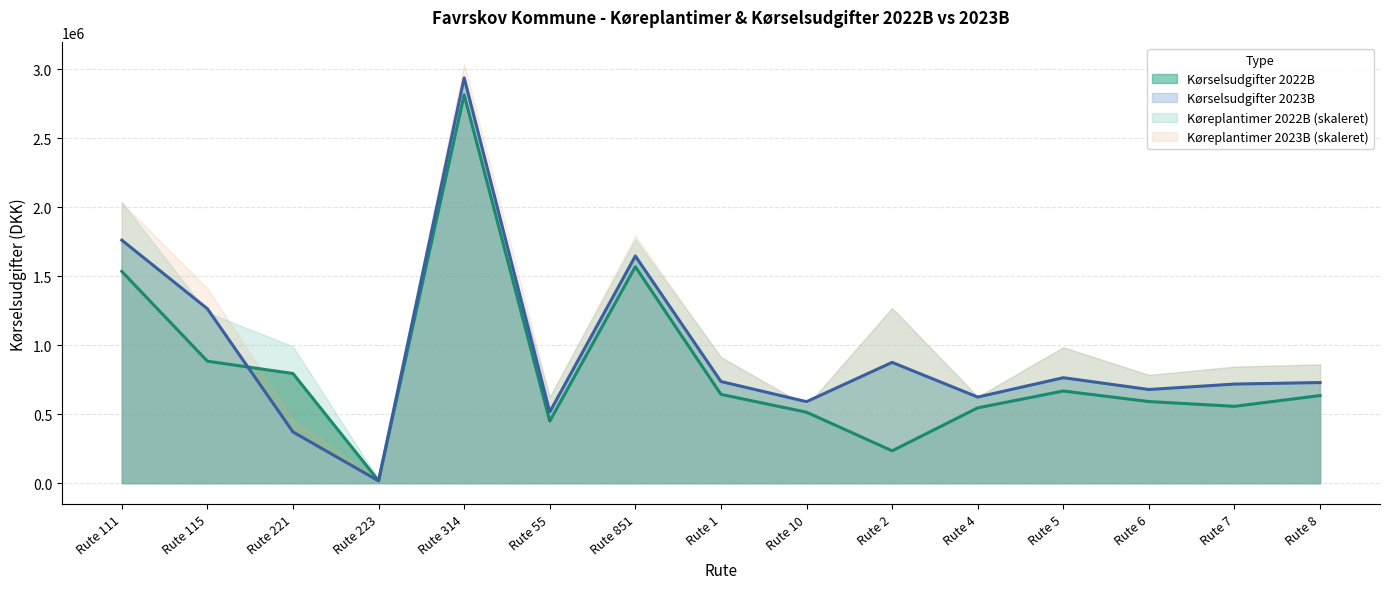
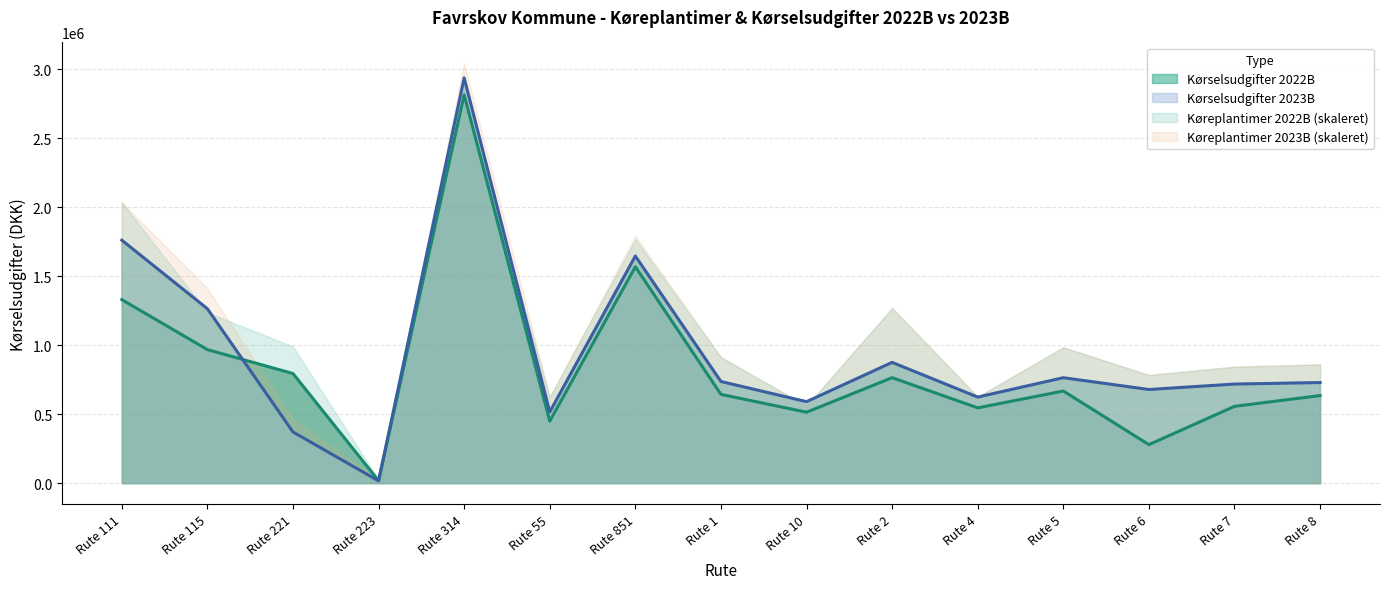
  {
    "Kørselsudgifter 2022B": {
-     "Rute 111": 1530000,
-     "Rute 115": 880000,
+     "Rute 111": 1330000,
+     "Rute 115": 970000,
      "Rute 55": 450000,
      "Rute 851": 1570000,
      "Rute 1": 640000,
      "Rute 10": 510000,
-     "Rute 2": 230000,
+     "Rute 2": 760000,
      "Rute 4": 550000,
      "Rute 5": 670000,
-     "Rute 6": 590000,
+     "Rute 6": 280000,
      "Rute 7": 560000,
      "Rute 8": 630000
    }
  }
